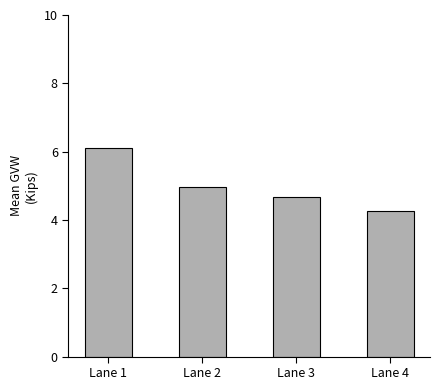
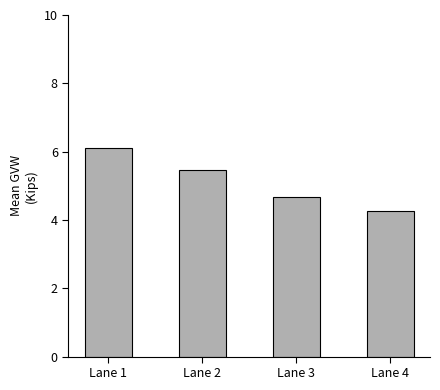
  {
    "Lane 1": 6.1,
-   "Lane 2": 5.0,
+   "Lane 2": 5.5,
    "Lane 3": 4.7,
    "Lane 4": 4.3
  }
